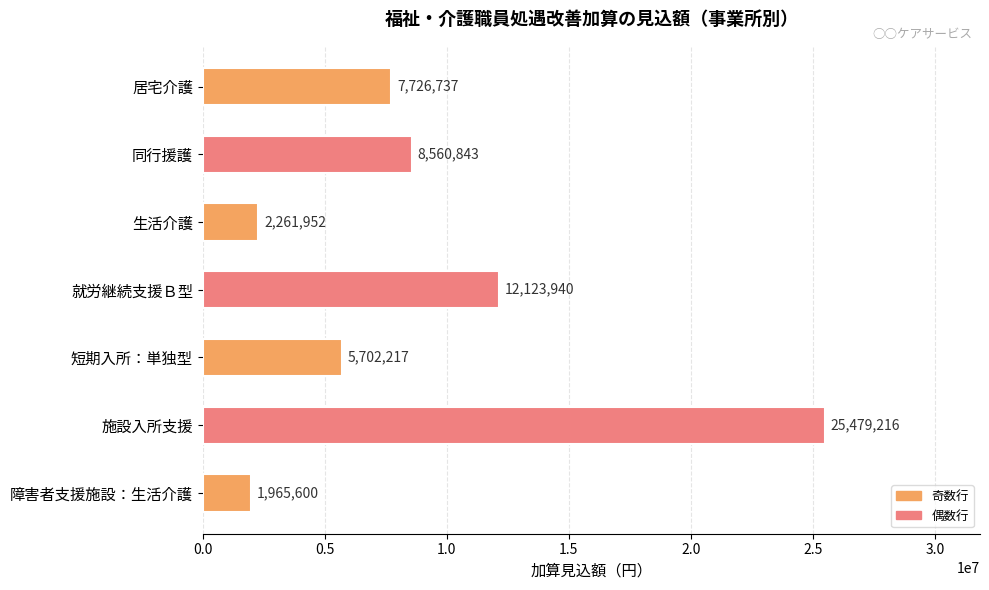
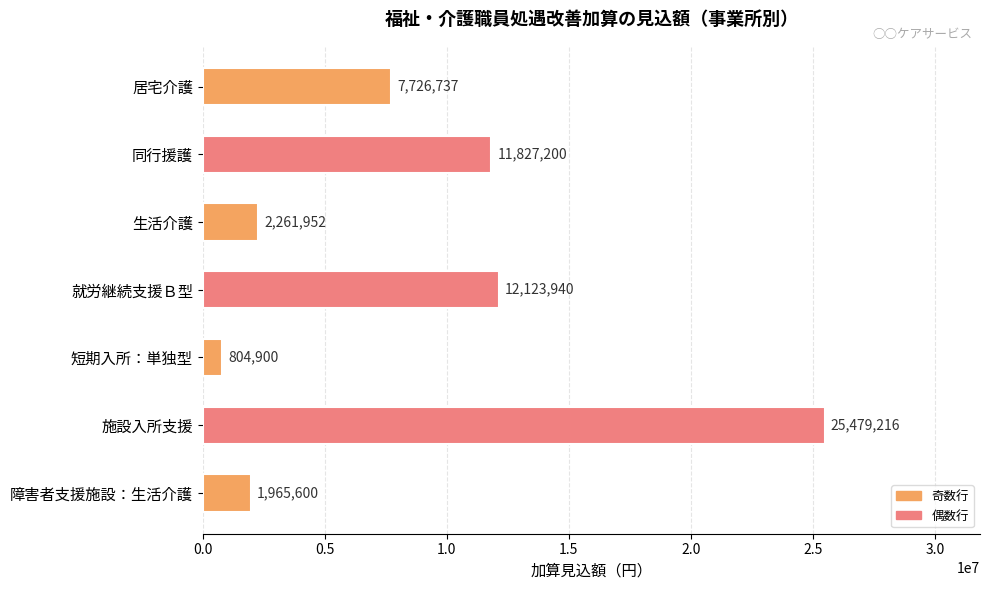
  {
    "居宅介護": "7,726,737",
-   "同行援護": "8,560,843",
+   "同行援護": "11,827,200",
    "生活介護": "2,261,952",
    "就労継続支援Ｂ型": "12,123,940",
-   "短期入所：単独型": "5,702,217",
+   "短期入所：単独型": "804,900",
    "施設入所支援": "25,479,216",
    "障害者支援施設：生活介護": "1,965,600"
  }
